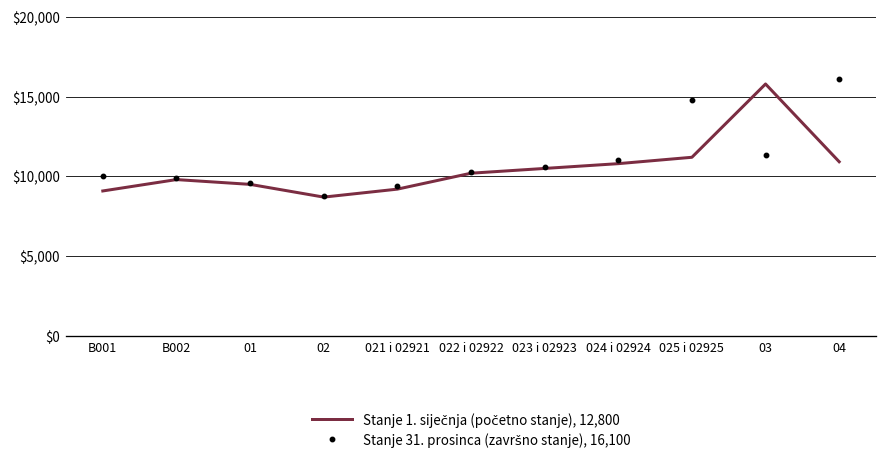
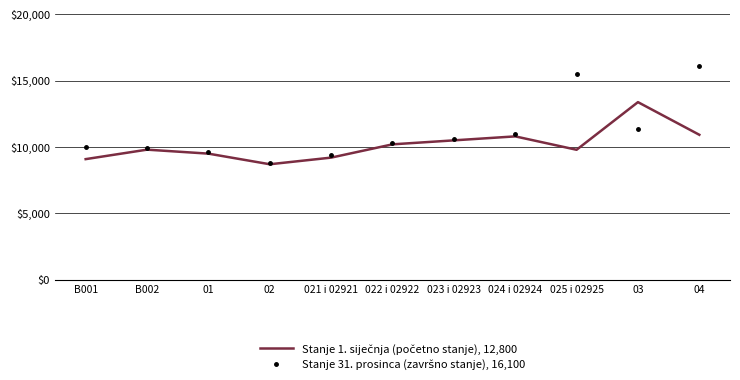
  {
    "Stanje 1. siječnja (početno stanje), 12,800": {
      "B001": "$9,100",
      "021 i 02921": "$9,200",
      "024 i 02924": "$10,800",
-     "025 i 02925": "$11,200",
-     "03": "$15,800",
+     "025 i 02925": "$9,800",
+     "03": "$13,400",
      "04": "$10,900"
    },
    "Stanje 31. prosinca (završno stanje), 16,100": {
      "B001": "$10,000",
      "021 i 02921": "$9,400",
      "024 i 02924": "$11,000",
-     "025 i 02925": "$14,800",
+     "025 i 02925": "$15,500",
      "03": "$11,400",
      "04": "$16,100"
    }
  }
